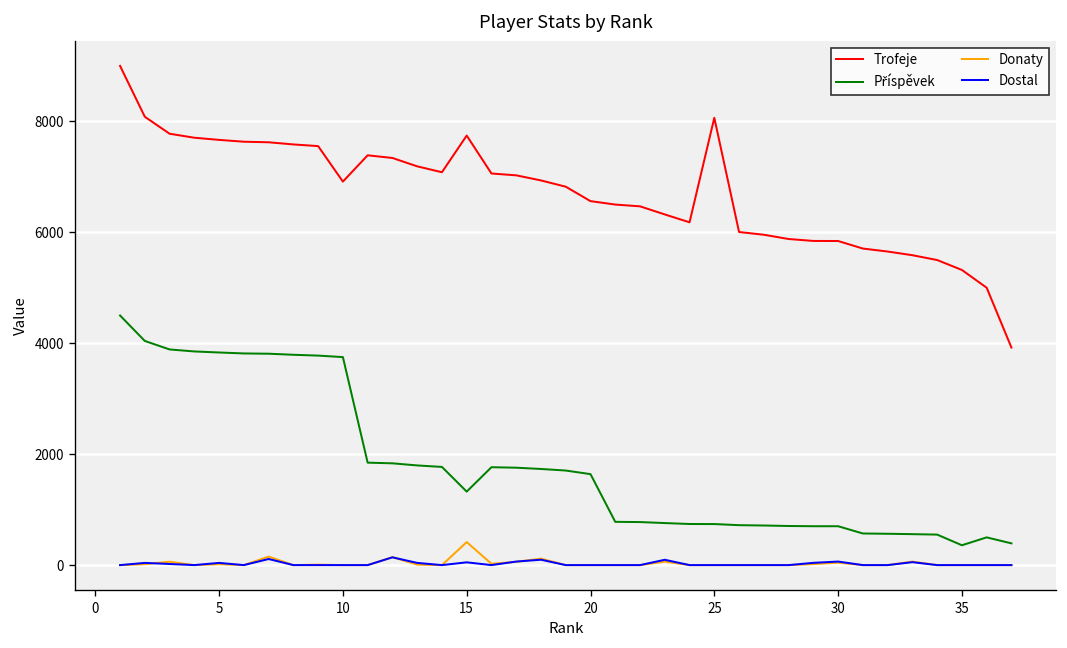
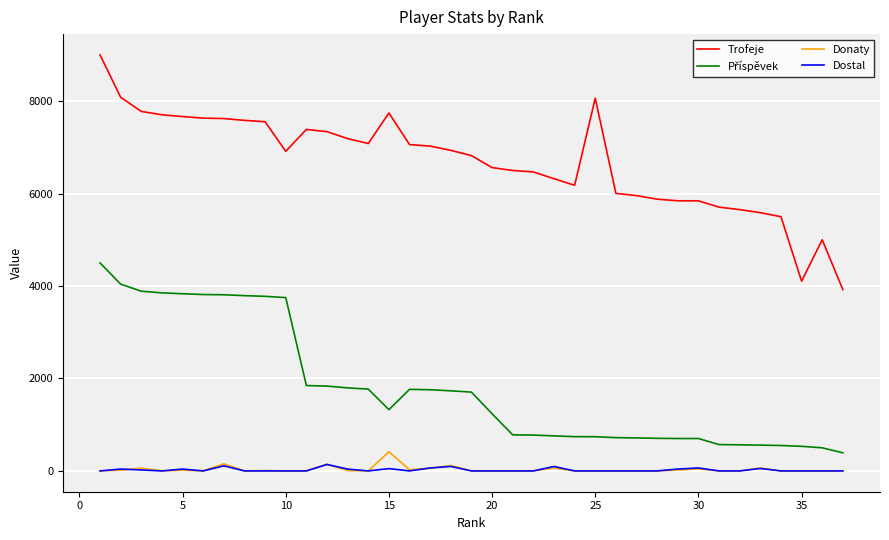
  {
    "Trofeje": {
      "5": 7700,
      "10": 6900,
      "15": 7700,
      "20": 6600,
      "25": 8100,
      "30": 5800,
-     "35": 5300
+     "35": 4100
    },
    "Příspěvek": {
      "5": 3800,
      "10": 3800,
      "15": 1300,
-     "20": 1600,
+     "20": 1200,
      "25": 700,
      "30": 700,
-     "35": 400
+     "35": 500
    },
    "Donaty": {
      "15": 400
    },
    "Dostal": {
      "15": 100
    }
  }
